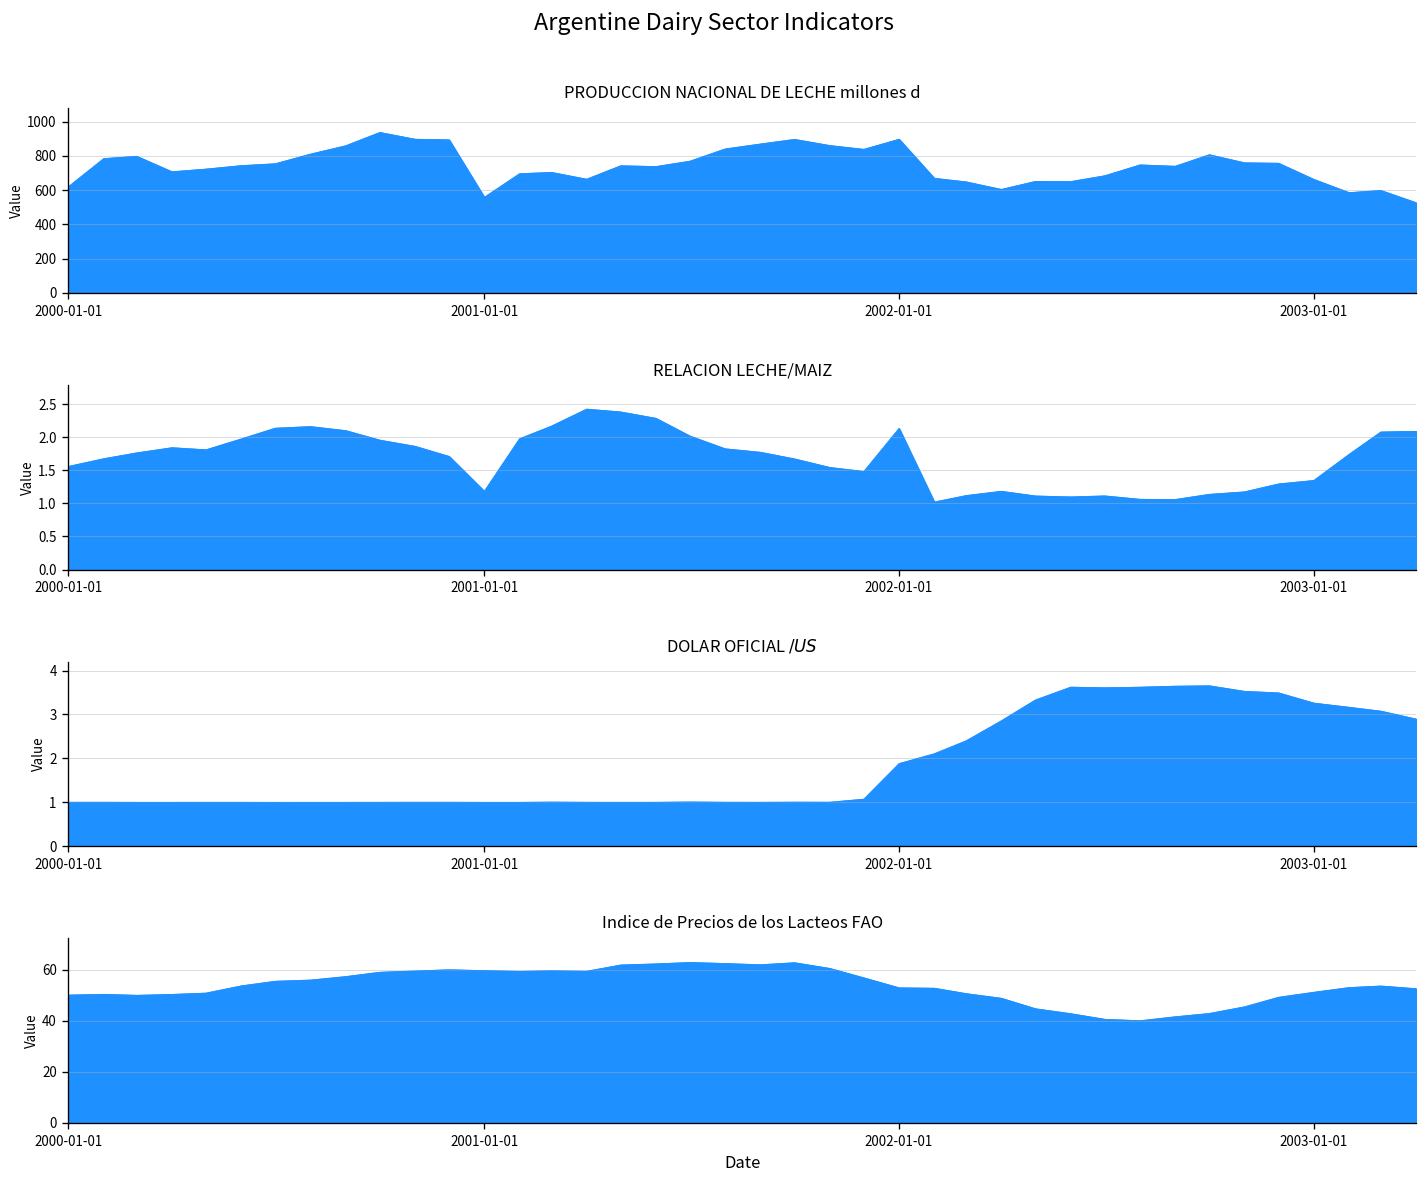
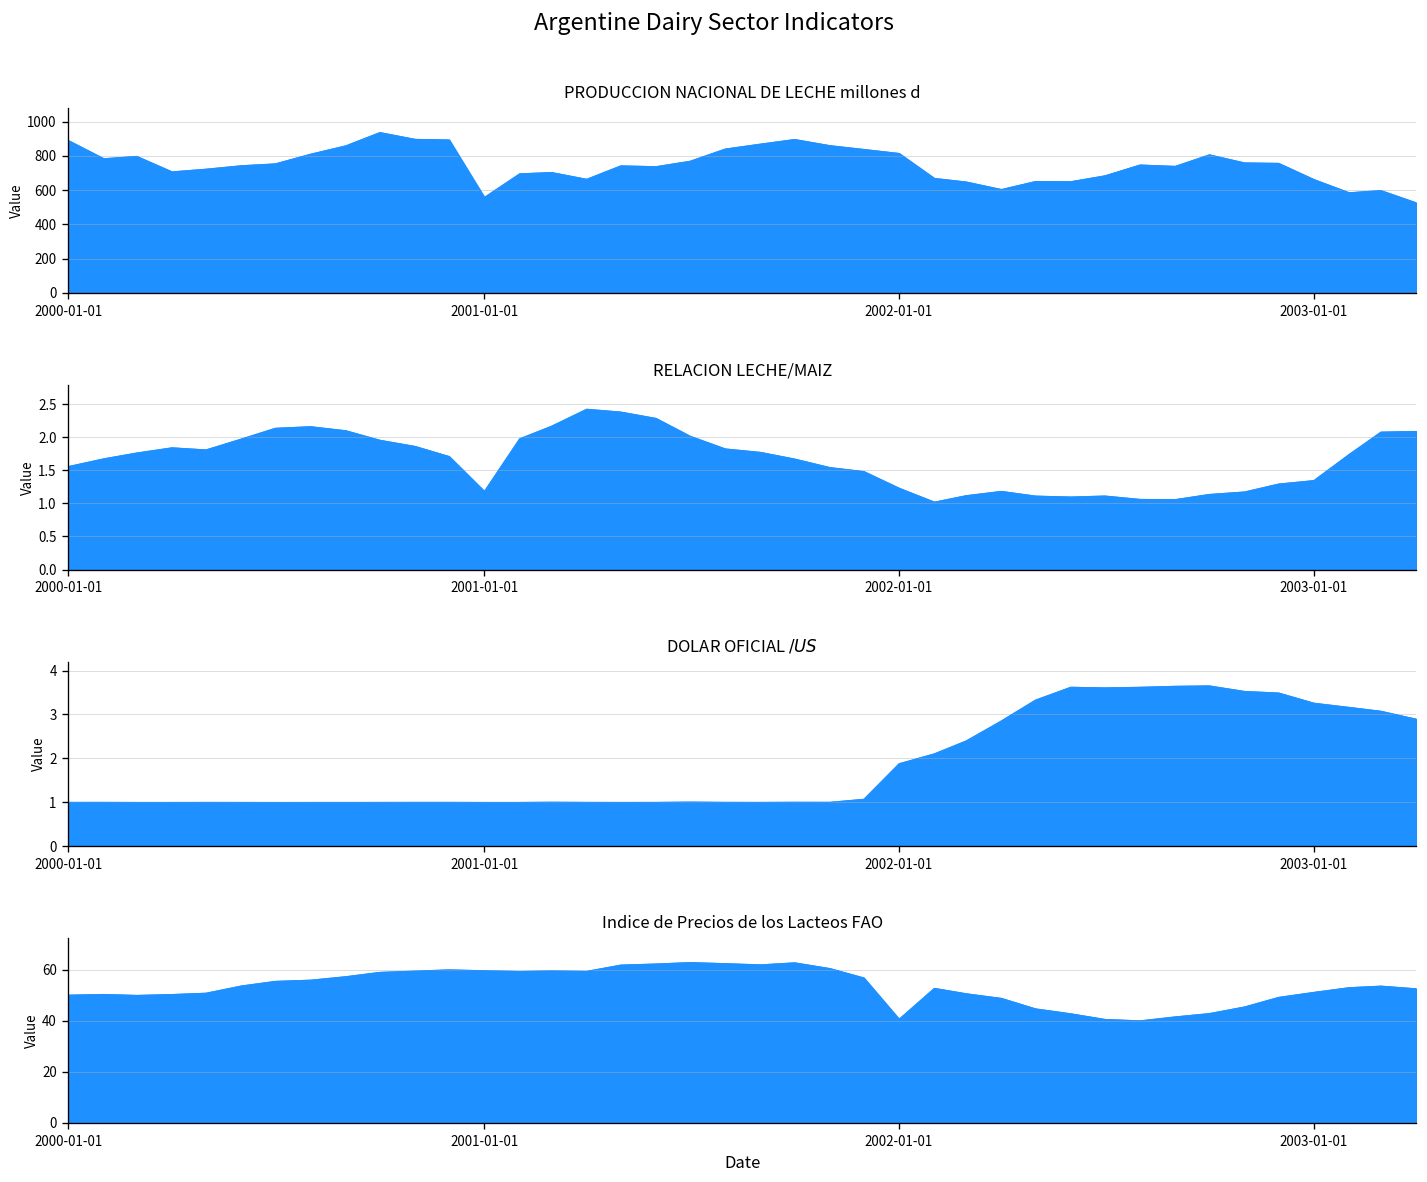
  {
    "PRODUCCION NACIONAL DE LECHE millones d": {
-     "2000-01-01": 620,
+     "2000-01-01": 890,
      "2001-01-01": 560,
-     "2002-01-01": 900,
+     "2002-01-01": 810,
      "2003-01-01": 660
    },
    "RELACION LECHE/MAIZ": {
      "2000-01-01": 1.6,
      "2001-01-01": 1.2,
-     "2002-01-01": 2.1,
+     "2002-01-01": 1.2,
      "2003-01-01": 1.3
    },
    "Indice de Precios de los Lacteos FAO": {
      "2000-01-01": 50,
      "2001-01-01": 60,
-     "2002-01-01": 53,
+     "2002-01-01": 41,
      "2003-01-01": 51
    }
  }
